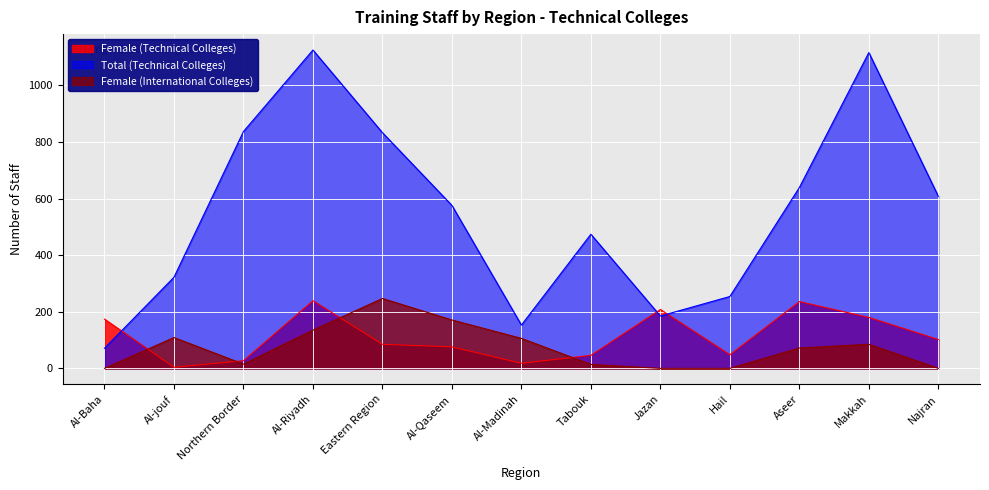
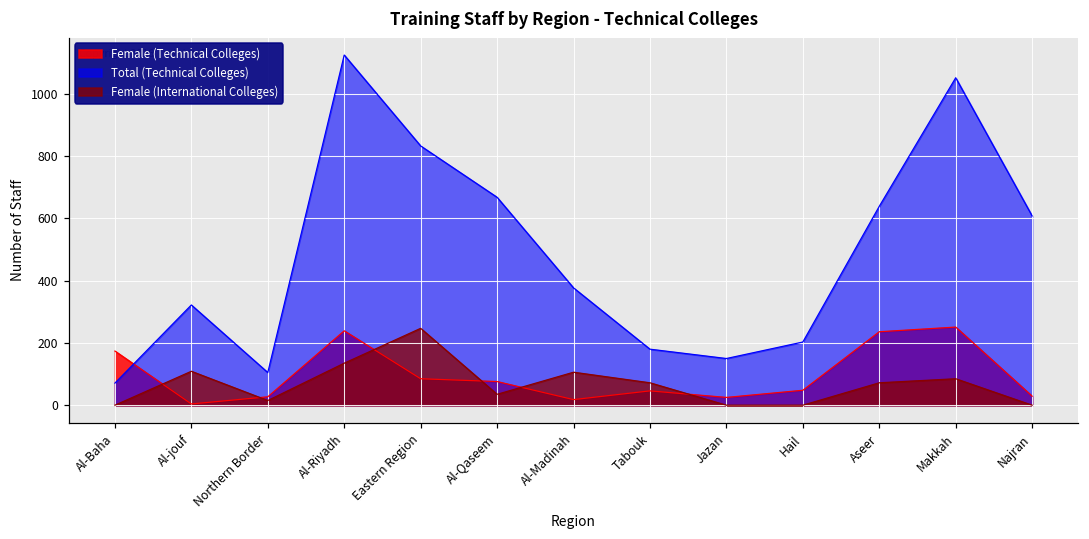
  {
    "Female (Technical Colleges)": {
      "Al-Baha": 170,
      "Al-jouf": 0,
      "Northern Border": 30,
      "Al-Riyadh": 240,
      "Eastern Region": 90,
      "Al-Qaseem": 80,
      "Al-Madinah": 20,
      "Tabouk": 50,
-     "Jazan": 210,
+     "Jazan": 30,
      "Hail": 50,
      "Aseer": 240,
-     "Makkah": 180,
-     "Najran": 100
+     "Makkah": 250,
+     "Najran": 30
    },
    "Total (Technical Colleges)": {
      "Al-Baha": 70,
      "Al-jouf": 320,
-     "Northern Border": 840,
+     "Northern Border": 110,
      "Al-Riyadh": 1130,
      "Eastern Region": 830,
-     "Al-Qaseem": 580,
-     "Al-Madinah": 150,
-     "Tabouk": 470,
-     "Jazan": 190,
-     "Hail": 250,
+     "Al-Qaseem": 670,
+     "Al-Madinah": 380,
+     "Tabouk": 180,
+     "Jazan": 150,
+     "Hail": 200,
      "Aseer": 640,
-     "Makkah": 1120,
+     "Makkah": 1050,
      "Najran": 610
    },
    "Female (International Colleges)": {
      "Al-Baha": 0,
      "Al-jouf": 110,
      "Northern Border": 20,
      "Al-Riyadh": 140,
      "Eastern Region": 250,
-     "Al-Qaseem": 170,
+     "Al-Qaseem": 40,
      "Al-Madinah": 110,
-     "Tabouk": 10,
+     "Tabouk": 70,
      "Jazan": 0,
      "Hail": 0,
      "Aseer": 70,
      "Makkah": 90,
      "Najran": 0
    }
  }
